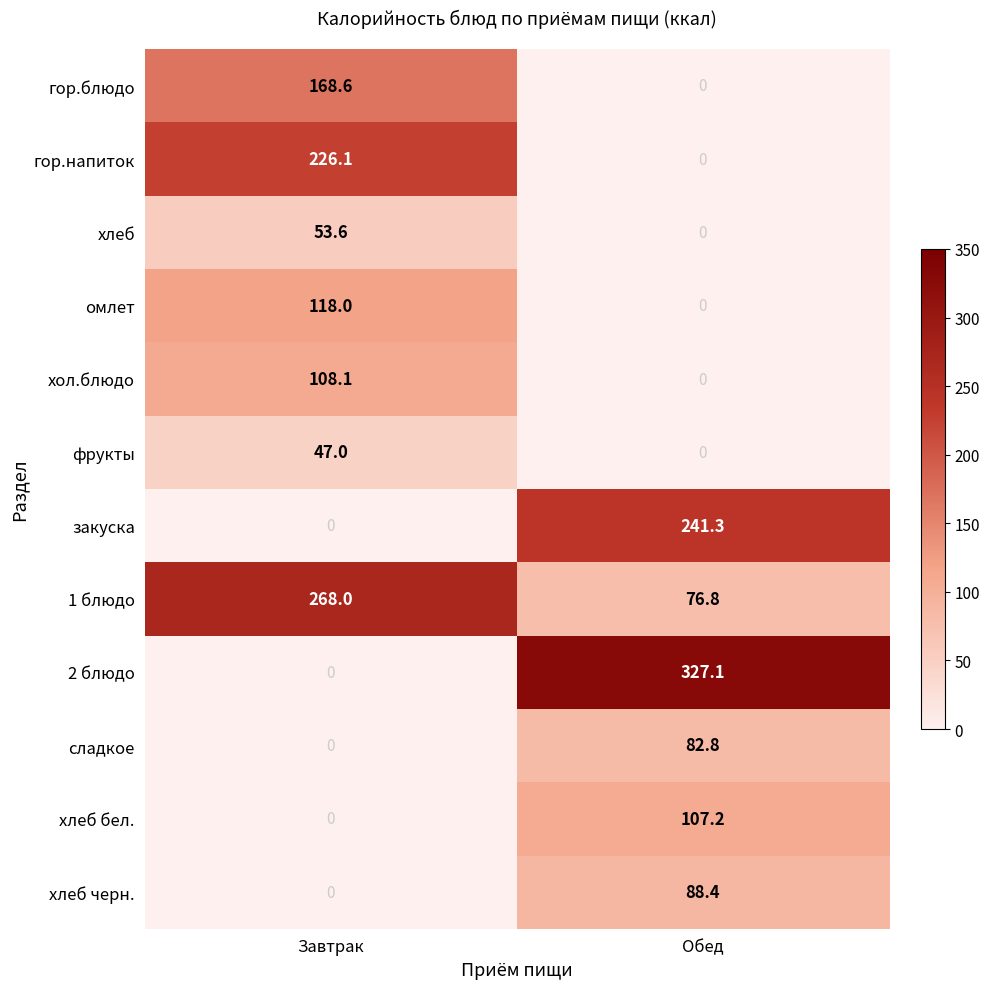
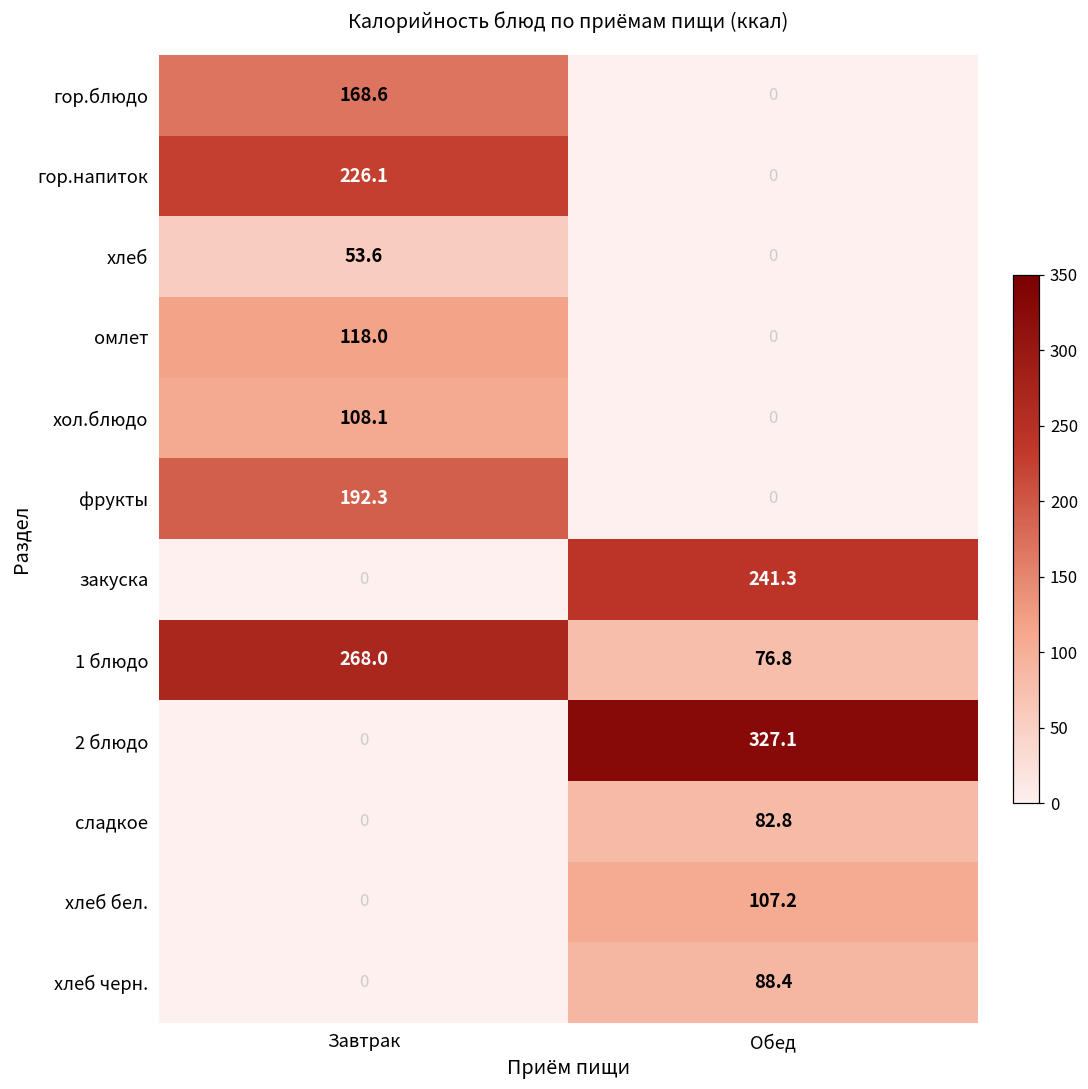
  {
    "гор.блюдо": {
      "Завтрак": 168.6,
      "Обед": 0
    },
    "гор.напиток": {
      "Завтрак": 226.1,
      "Обед": 0
    },
    "хлеб": {
      "Завтрак": 53.6,
      "Обед": 0
    },
    "омлет": {
      "Завтрак": 118.0,
      "Обед": 0
    },
    "хол.блюдо": {
      "Завтрак": 108.1,
      "Обед": 0
    },
    "фрукты": {
-     "Завтрак": 47.0,
+     "Завтрак": 192.3,
      "Обед": 0
    },
    "закуска": {
      "Завтрак": 0,
      "Обед": 241.3
    },
    "1 блюдо": {
      "Завтрак": 268.0,
      "Обед": 76.8
    },
    "2 блюдо": {
      "Завтрак": 0,
      "Обед": 327.1
    },
    "сладкое": {
      "Завтрак": 0,
      "Обед": 82.8
    },
    "хлеб бел.": {
      "Завтрак": 0,
      "Обед": 107.2
    },
    "хлеб черн.": {
      "Завтрак": 0,
      "Обед": 88.4
    }
  }
